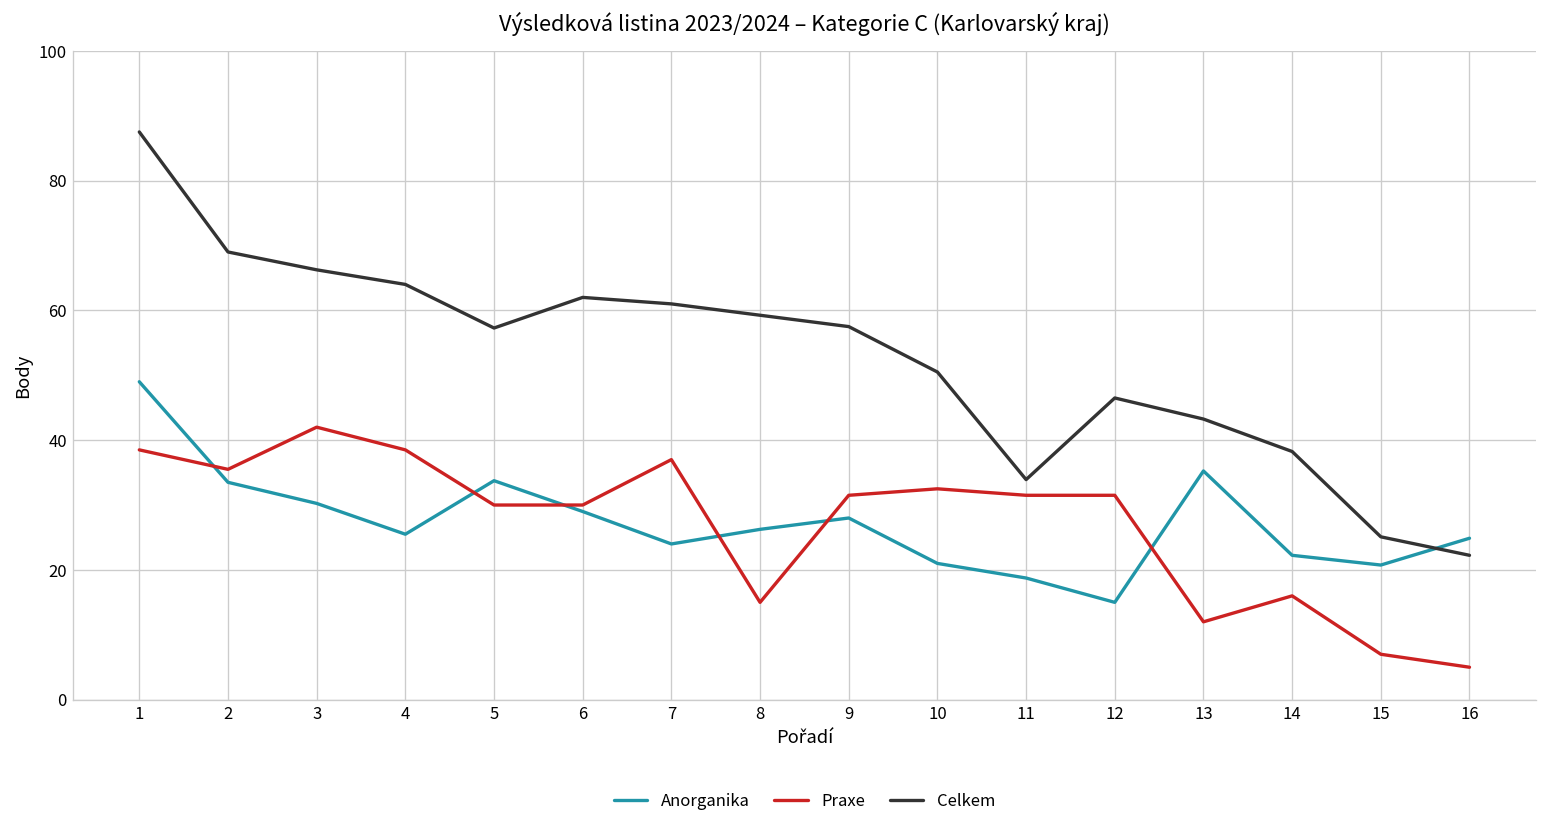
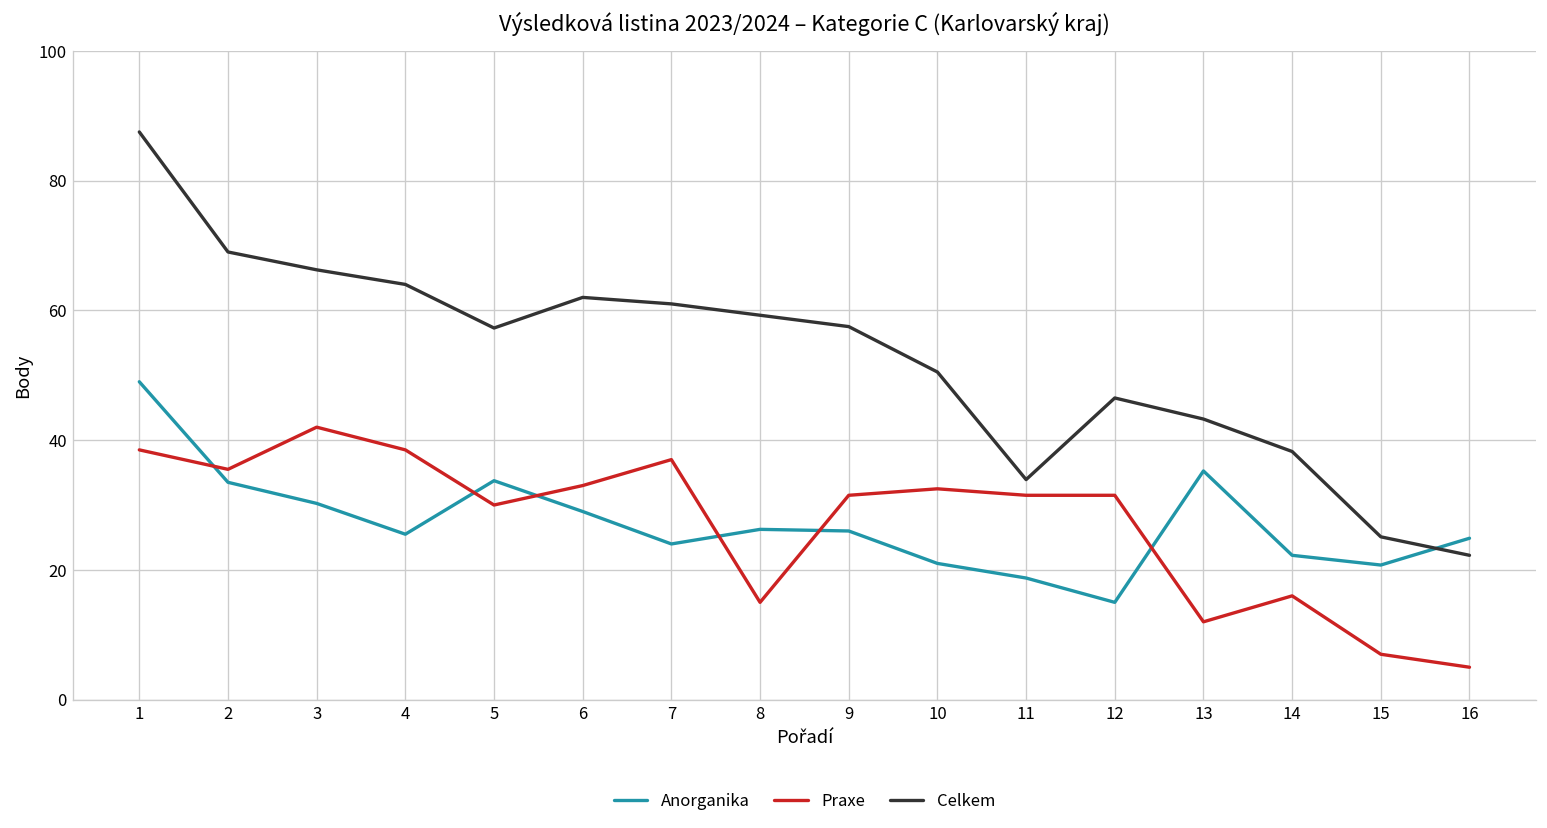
  {
    "Anorganika": {
      "1": 49,
      "2": 34,
      "3": 30,
      "4": 26,
      "5": 34,
      "6": 29,
      "7": 24,
      "8": 26,
-     "9": 28,
+     "9": 26,
      "10": 21,
      "11": 19,
      "12": 15,
      "13": 35,
      "14": 22,
      "15": 21,
      "16": 25
    },
    "Praxe": {
      "1": 39,
      "2": 36,
      "3": 42,
      "4": 39,
      "5": 30,
-     "6": 30,
+     "6": 33,
      "7": 37,
      "8": 15,
      "9": 32,
      "10": 33,
      "11": 32,
      "12": 32,
      "13": 12,
      "14": 16,
      "15": 7,
      "16": 5
    },
    "Celkem": {
      "1": 88,
      "2": 69,
      "3": 66,
      "4": 64,
      "5": 57,
      "6": 62,
      "7": 61,
      "8": 59,
      "9": 58,
      "10": 51,
      "11": 34,
      "12": 47,
      "13": 43,
      "14": 38,
      "15": 25,
      "16": 22
    }
  }
